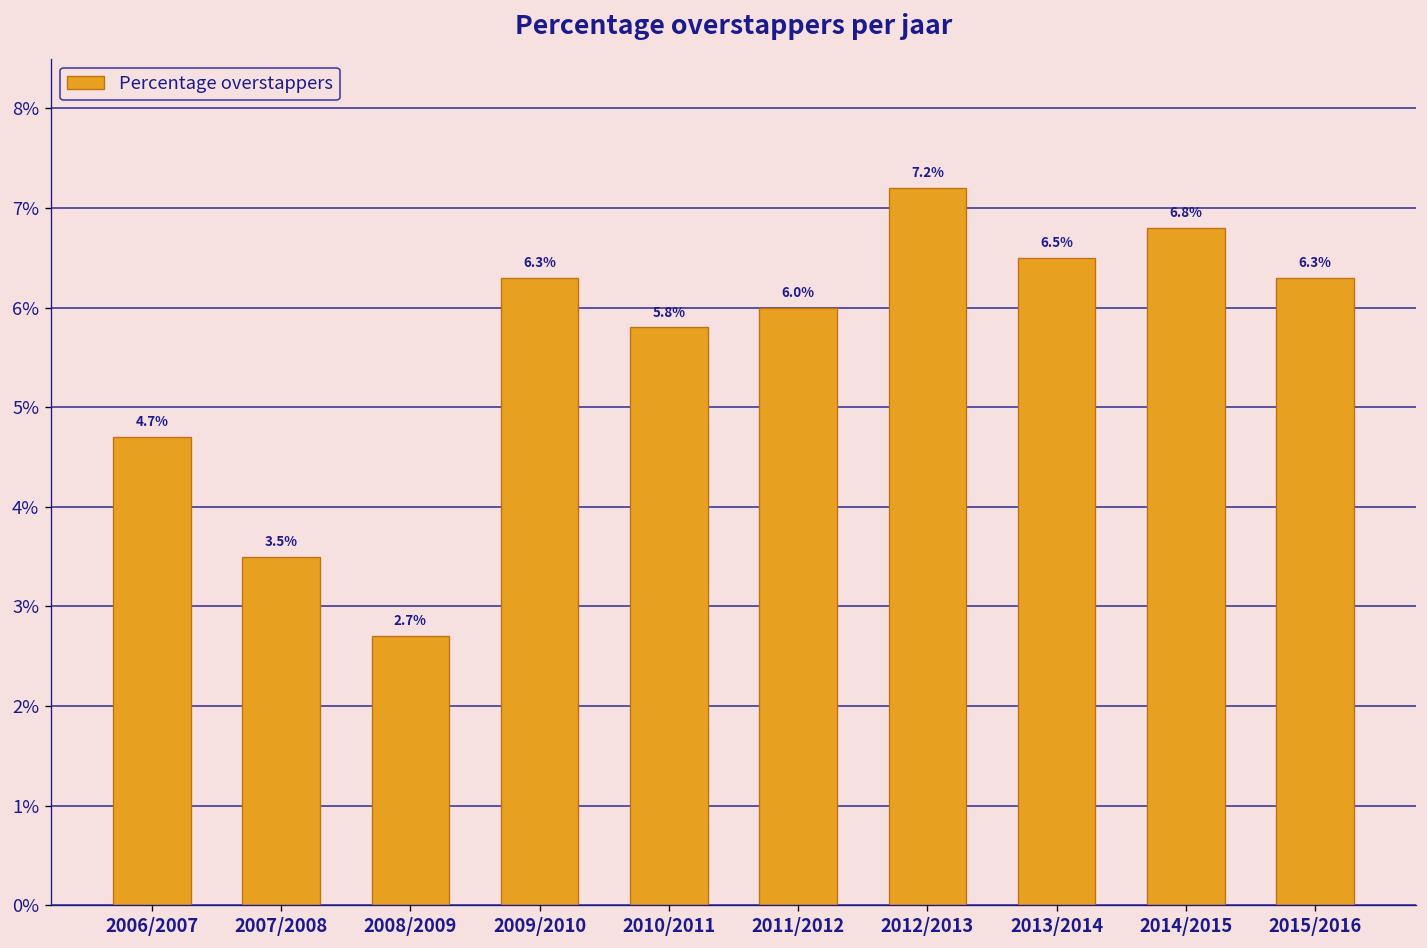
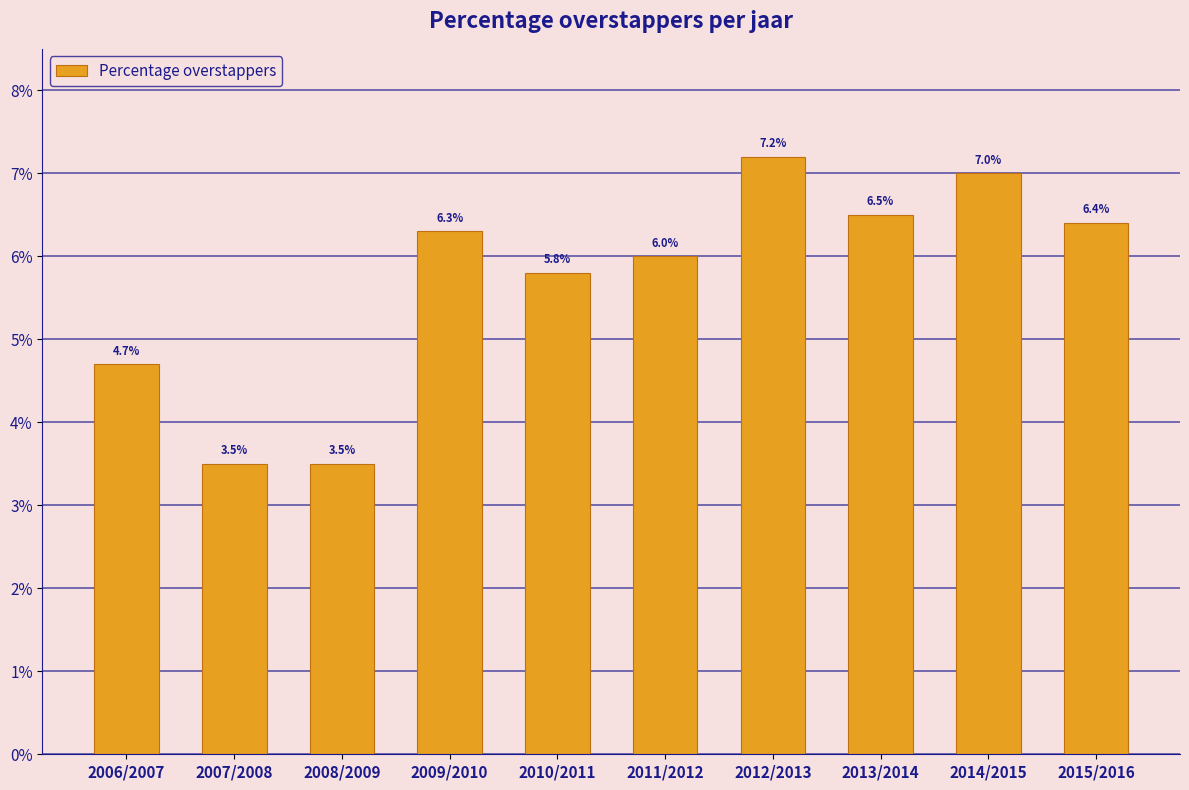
  {
    "2006/2007": "4.7%",
    "2007/2008": "3.5%",
-   "2008/2009": "2.7%",
+   "2008/2009": "3.5%",
    "2009/2010": "6.3%",
    "2010/2011": "5.8%",
    "2011/2012": "6.0%",
    "2012/2013": "7.2%",
    "2013/2014": "6.5%",
-   "2014/2015": "6.8%",
-   "2015/2016": "6.3%"
+   "2014/2015": "7.0%",
+   "2015/2016": "6.4%"
  }
